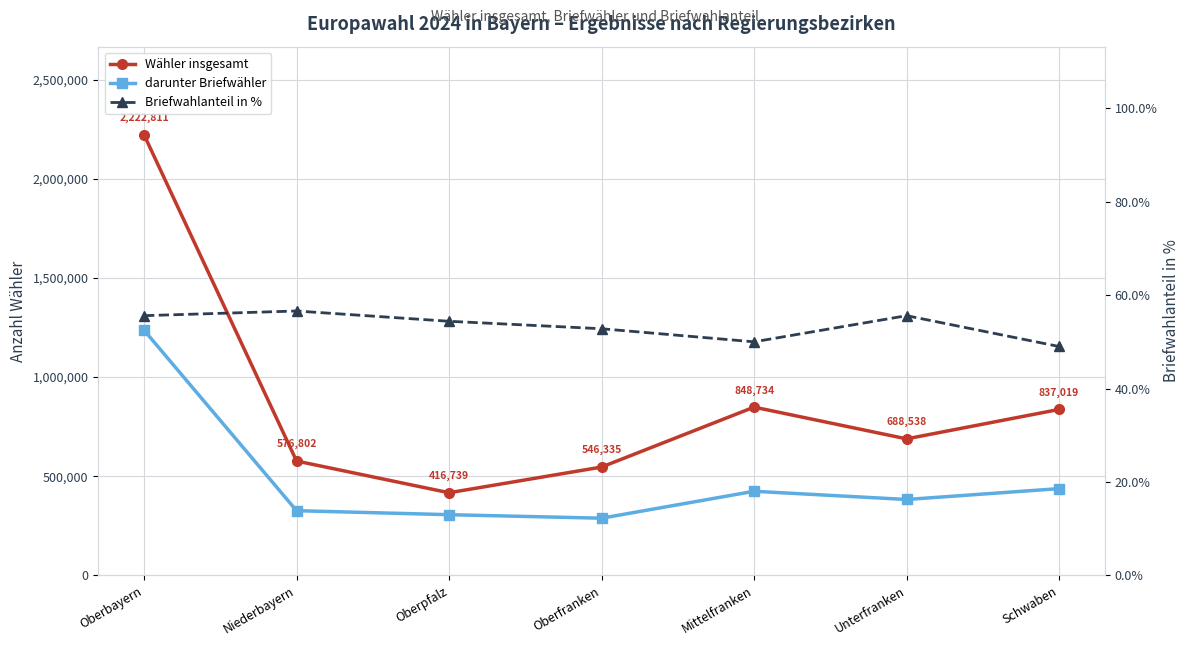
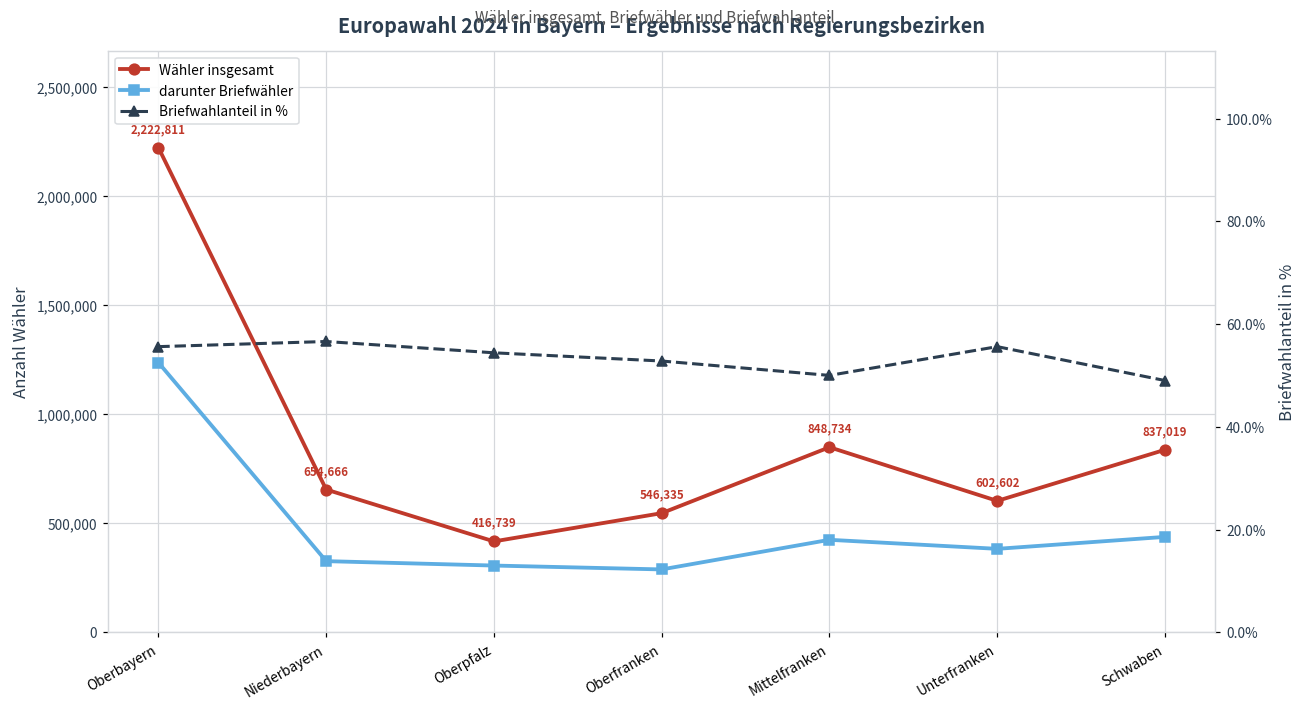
  {
    "Wähler insgesamt": {
-     "Niederbayern": "576,802",
+     "Niederbayern": "654,666",
      "Oberpfalz": "416,739",
      "Oberfranken": "546,335",
      "Mittelfranken": "848,734",
-     "Unterfranken": "688,538",
+     "Unterfranken": "602,602",
      "Schwaben": "837,019"
    }
  }
